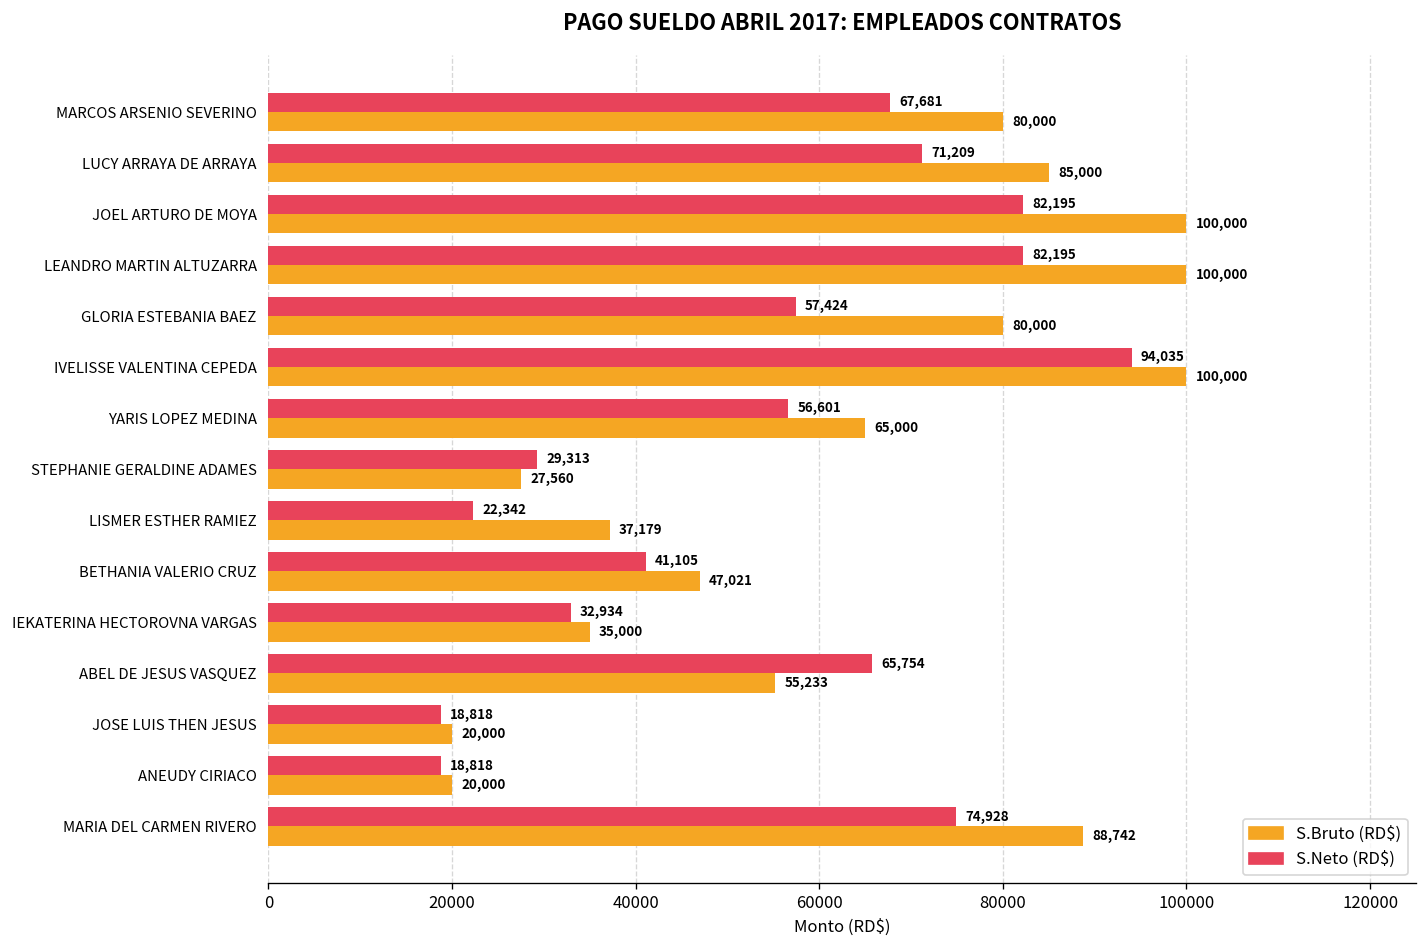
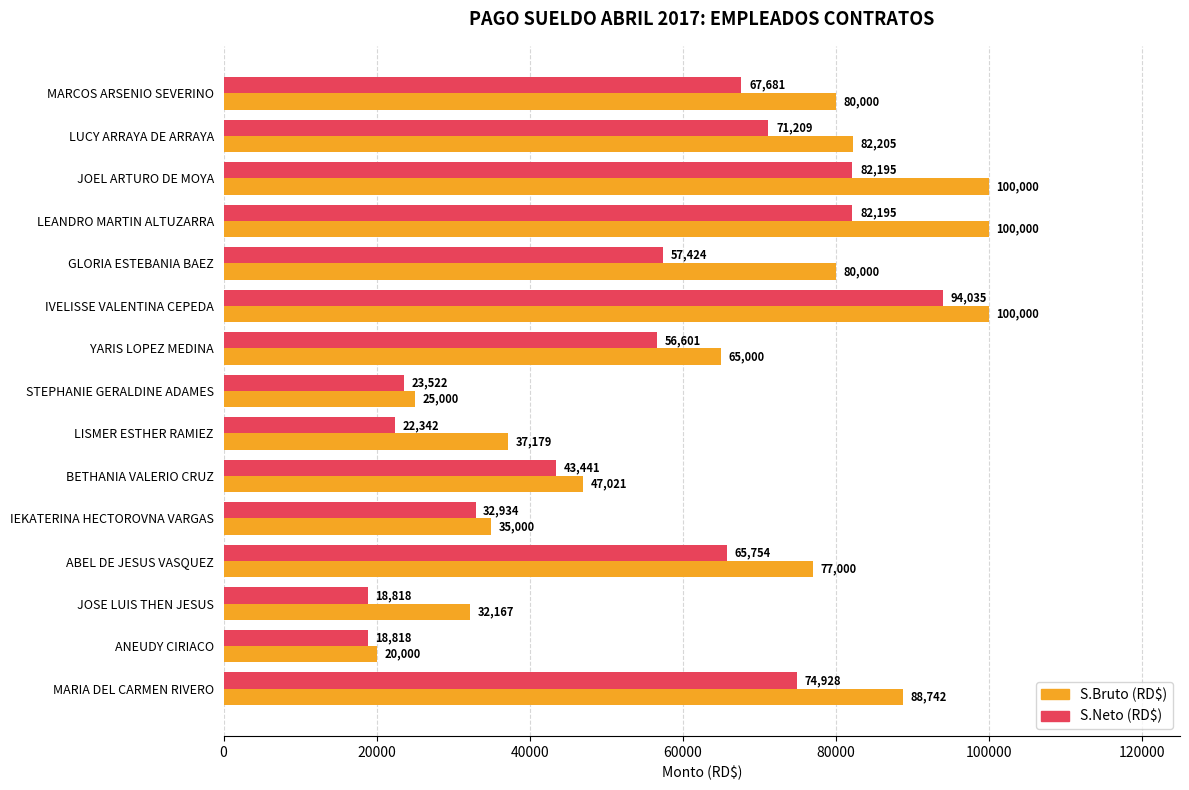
  {
    "S.Bruto (RD$)": {
      "MARCOS ARSENIO SEVERINO": "80,000",
-     "LUCY ARRAYA DE ARRAYA": "85,000",
+     "LUCY ARRAYA DE ARRAYA": "82,205",
      "JOEL ARTURO DE MOYA": "100,000",
      "LEANDRO MARTIN ALTUZARRA": "100,000",
      "GLORIA ESTEBANIA BAEZ": "80,000",
      "IVELISSE VALENTINA CEPEDA": "100,000",
      "YARIS LOPEZ MEDINA": "65,000",
-     "STEPHANIE GERALDINE ADAMES": "27,560",
+     "STEPHANIE GERALDINE ADAMES": "25,000",
      "LISMER ESTHER RAMIEZ": "37,179",
      "BETHANIA VALERIO CRUZ": "47,021",
      "IEKATERINA HECTOROVNA VARGAS": "35,000",
-     "ABEL DE JESUS VASQUEZ": "55,233",
-     "JOSE LUIS THEN JESUS": "20,000",
+     "ABEL DE JESUS VASQUEZ": "77,000",
+     "JOSE LUIS THEN JESUS": "32,167",
      "ANEUDY CIRIACO": "20,000",
      "MARIA DEL CARMEN RIVERO": "88,742"
    },
    "S.Neto (RD$)": {
      "MARCOS ARSENIO SEVERINO": "67,681",
      "LUCY ARRAYA DE ARRAYA": "71,209",
      "JOEL ARTURO DE MOYA": "82,195",
      "LEANDRO MARTIN ALTUZARRA": "82,195",
      "GLORIA ESTEBANIA BAEZ": "57,424",
      "IVELISSE VALENTINA CEPEDA": "94,035",
      "YARIS LOPEZ MEDINA": "56,601",
-     "STEPHANIE GERALDINE ADAMES": "29,313",
+     "STEPHANIE GERALDINE ADAMES": "23,522",
      "LISMER ESTHER RAMIEZ": "22,342",
-     "BETHANIA VALERIO CRUZ": "41,105",
+     "BETHANIA VALERIO CRUZ": "43,441",
      "IEKATERINA HECTOROVNA VARGAS": "32,934",
      "ABEL DE JESUS VASQUEZ": "65,754",
      "JOSE LUIS THEN JESUS": "18,818",
      "ANEUDY CIRIACO": "18,818",
      "MARIA DEL CARMEN RIVERO": "74,928"
    }
  }
